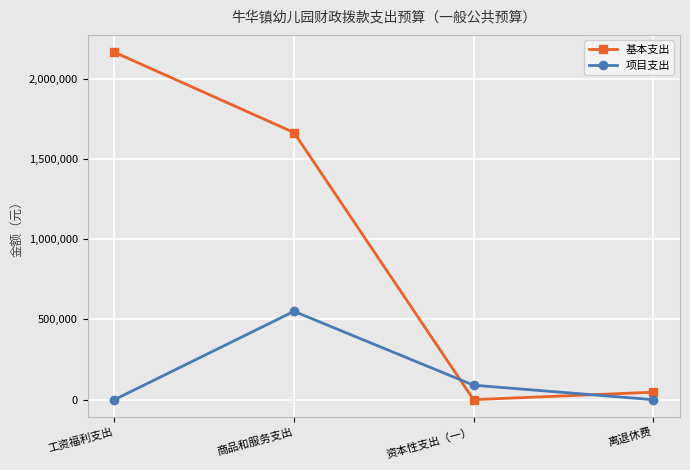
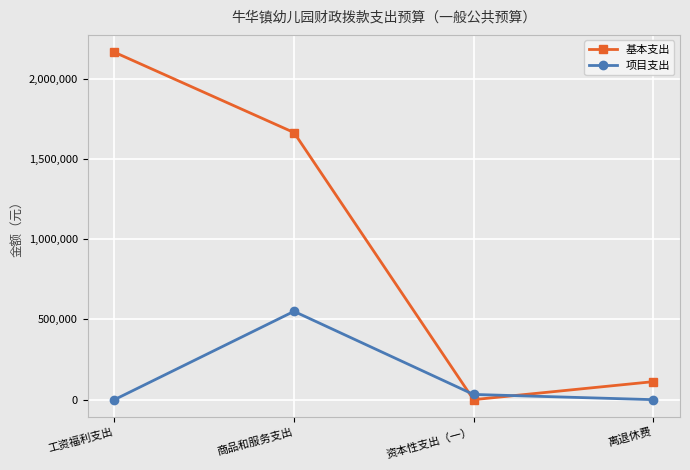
  {
    "基本支出": {
      "工资福利支出": "2,160,000",
      "商品和服务支出": "1,660,000",
      "资本性支出（一）": "0",
-     "离退休费": "50,000"
+     "离退休费": "110,000"
    },
    "项目支出": {
      "工资福利支出": "0",
      "商品和服务支出": "550,000",
-     "资本性支出（一）": "90,000",
+     "资本性支出（一）": "30,000",
      "离退休费": "0"
    }
  }
